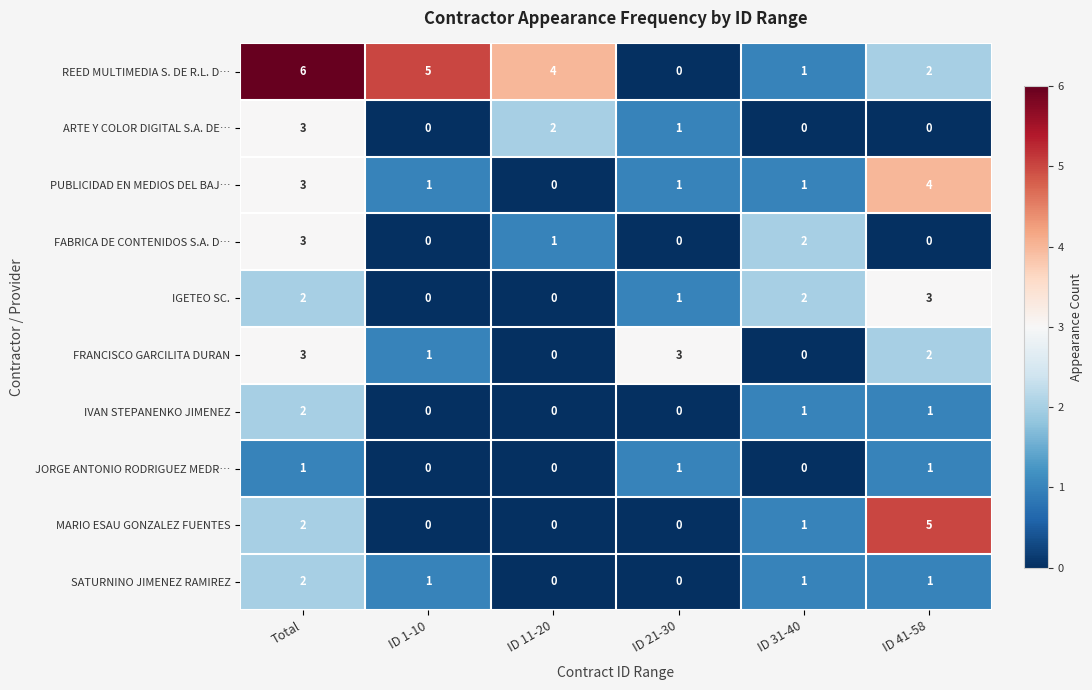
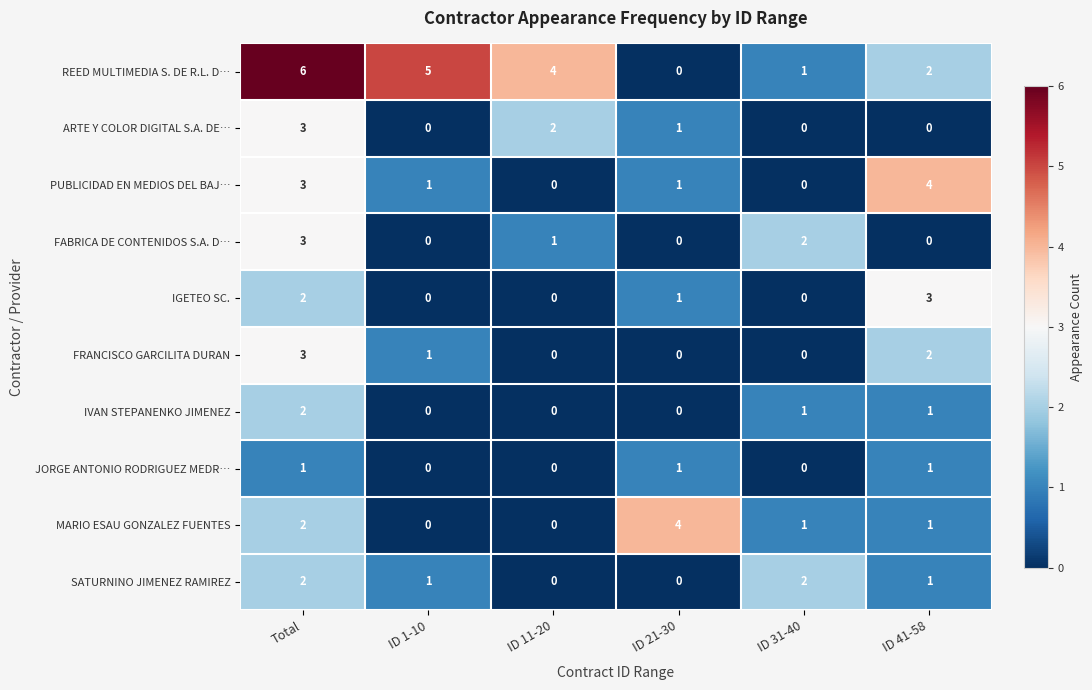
  {
    "REED MULTIMEDIA S. DE R.L. D…": {
      "Total": 6,
      "ID 1-10": 5,
      "ID 11-20": 4,
      "ID 21-30": 0,
      "ID 31-40": 1,
      "ID 41-58": 2
    },
    "ARTE Y COLOR DIGITAL S.A. DE…": {
      "Total": 3,
      "ID 1-10": 0,
      "ID 11-20": 2,
      "ID 21-30": 1,
      "ID 31-40": 0,
      "ID 41-58": 0
    },
    "PUBLICIDAD EN MEDIOS DEL BAJ…": {
      "Total": 3,
      "ID 1-10": 1,
      "ID 11-20": 0,
      "ID 21-30": 1,
-     "ID 31-40": 1,
+     "ID 31-40": 0,
      "ID 41-58": 4
    },
    "FABRICA DE CONTENIDOS S.A. D…": {
      "Total": 3,
      "ID 1-10": 0,
      "ID 11-20": 1,
      "ID 21-30": 0,
      "ID 31-40": 2,
      "ID 41-58": 0
    },
    "IGETEO SC.": {
      "Total": 2,
      "ID 1-10": 0,
      "ID 11-20": 0,
      "ID 21-30": 1,
-     "ID 31-40": 2,
+     "ID 31-40": 0,
      "ID 41-58": 3
    },
    "FRANCISCO GARCILITA DURAN": {
      "Total": 3,
      "ID 1-10": 1,
      "ID 11-20": 0,
-     "ID 21-30": 3,
+     "ID 21-30": 0,
      "ID 31-40": 0,
      "ID 41-58": 2
    },
    "IVAN STEPANENKO JIMENEZ": {
      "Total": 2,
      "ID 1-10": 0,
      "ID 11-20": 0,
      "ID 21-30": 0,
      "ID 31-40": 1,
      "ID 41-58": 1
    },
    "JORGE ANTONIO RODRIGUEZ MEDR…": {
      "Total": 1,
      "ID 1-10": 0,
      "ID 11-20": 0,
      "ID 21-30": 1,
      "ID 31-40": 0,
      "ID 41-58": 1
    },
    "MARIO ESAU GONZALEZ FUENTES": {
      "Total": 2,
      "ID 1-10": 0,
      "ID 11-20": 0,
-     "ID 21-30": 0,
+     "ID 21-30": 4,
      "ID 31-40": 1,
-     "ID 41-58": 5
+     "ID 41-58": 1
    },
    "SATURNINO JIMENEZ RAMIREZ": {
      "Total": 2,
      "ID 1-10": 1,
      "ID 11-20": 0,
      "ID 21-30": 0,
-     "ID 31-40": 1,
+     "ID 31-40": 2,
      "ID 41-58": 1
    }
  }
